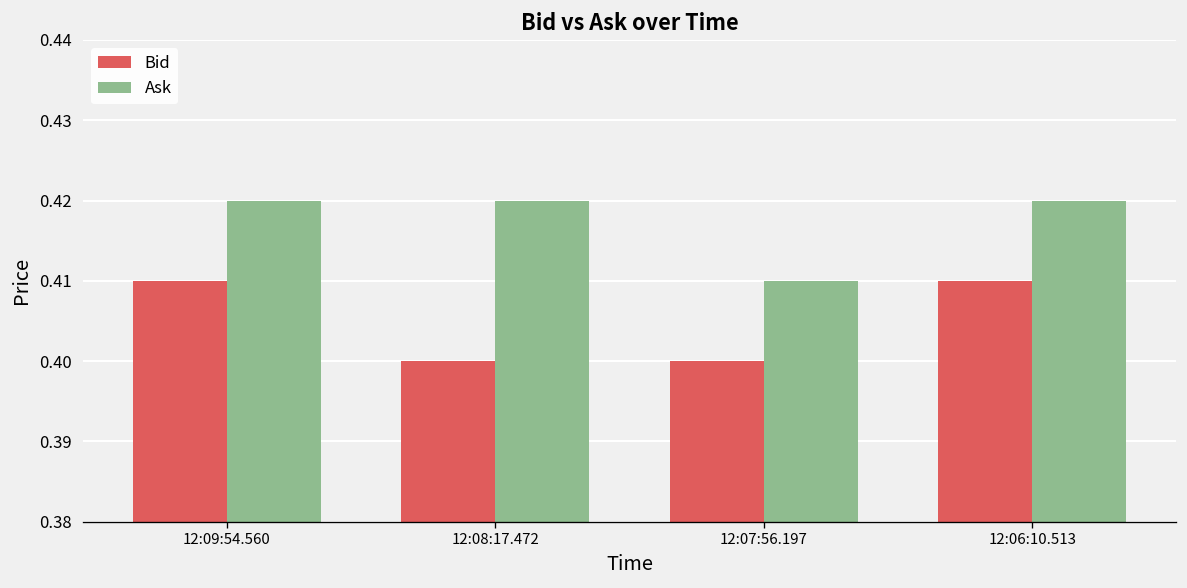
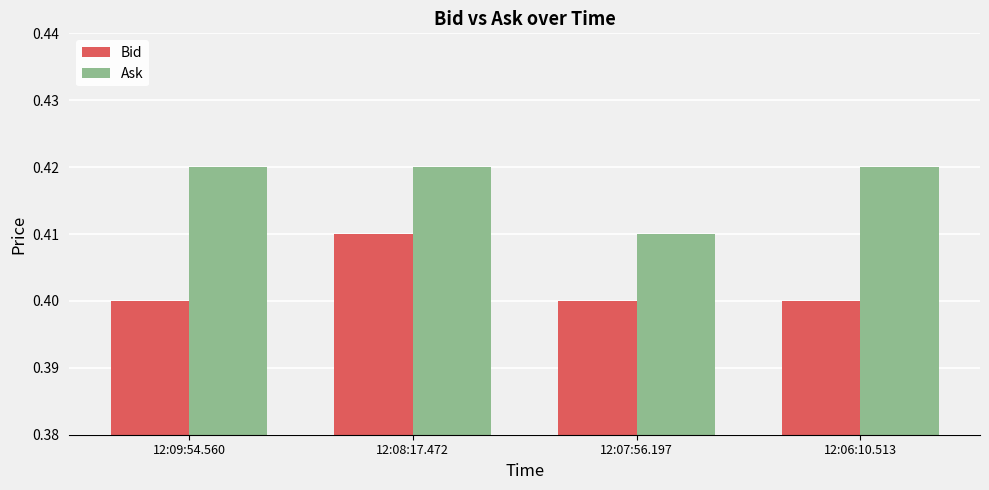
  {
    "Bid": {
-     "12:09:54.560": 0.41,
-     "12:08:17.472": 0.40,
+     "12:09:54.560": 0.40,
+     "12:08:17.472": 0.41,
      "12:07:56.197": 0.40,
-     "12:06:10.513": 0.41
+     "12:06:10.513": 0.40
    },
    "Ask": {
      "12:09:54.560": 0.42,
      "12:08:17.472": 0.42,
      "12:07:56.197": 0.41,
      "12:06:10.513": 0.42
    }
  }
